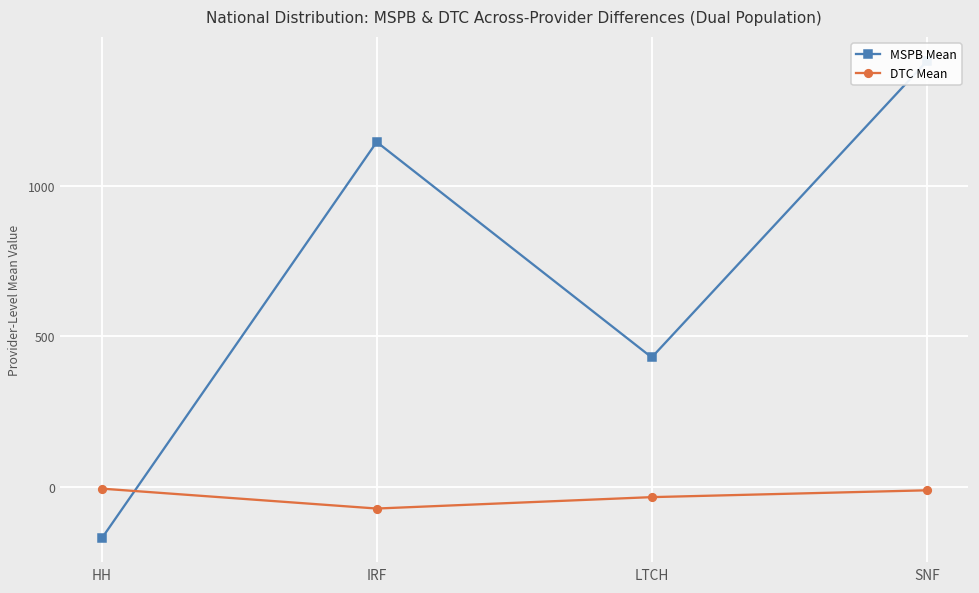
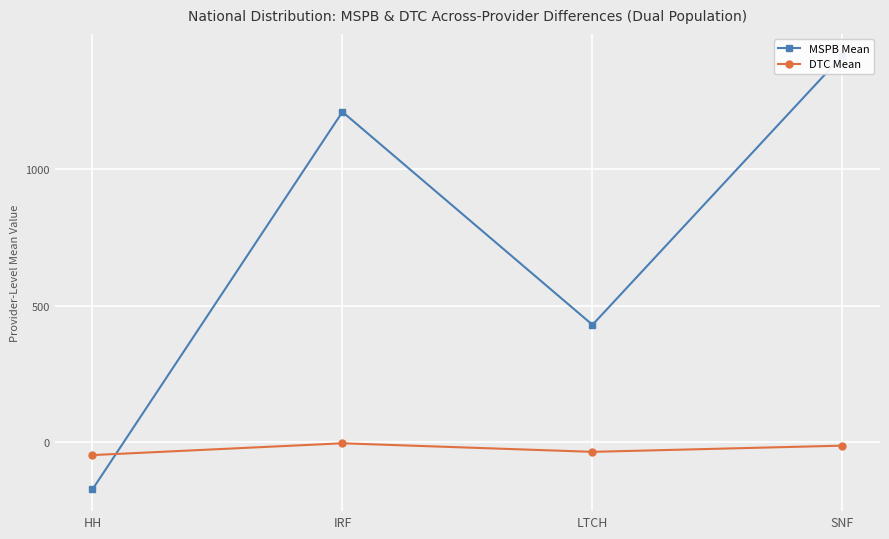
  {
    "MSPB Mean": {
      "HH": -170,
-     "IRF": 1150,
+     "IRF": 1210,
      "LTCH": 430
    },
    "DTC Mean": {
-     "HH": -10,
-     "IRF": -70,
+     "HH": -50,
+     "IRF": 0,
      "LTCH": -30,
      "SNF": -10
    }
  }
